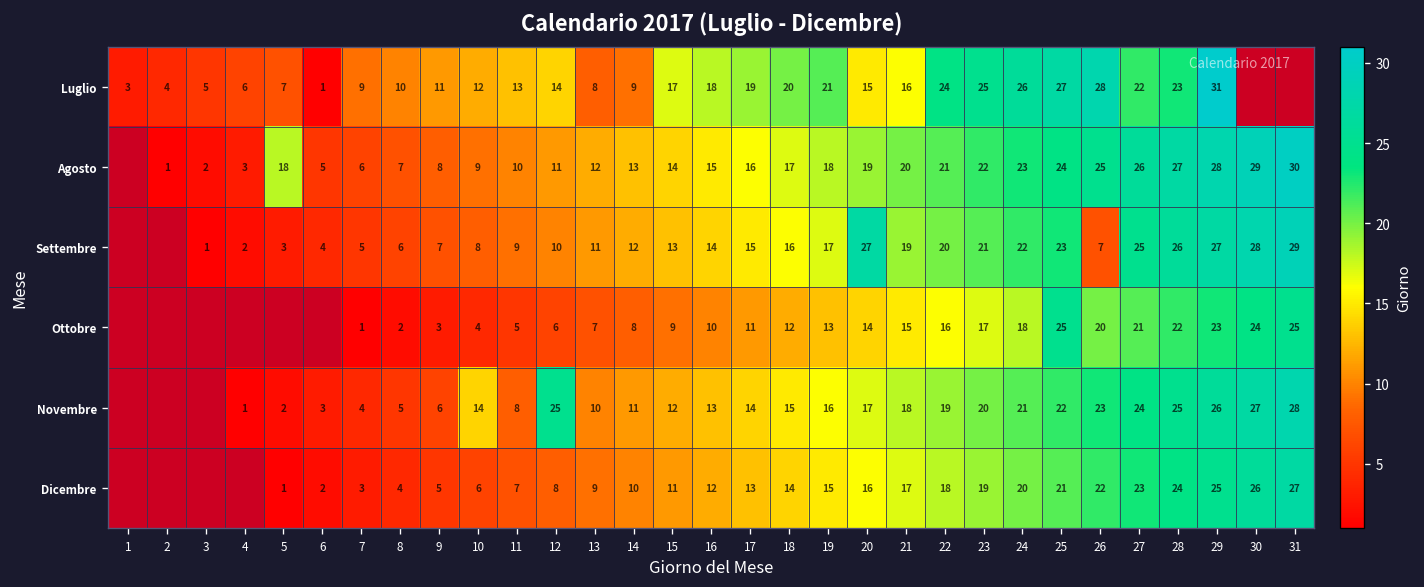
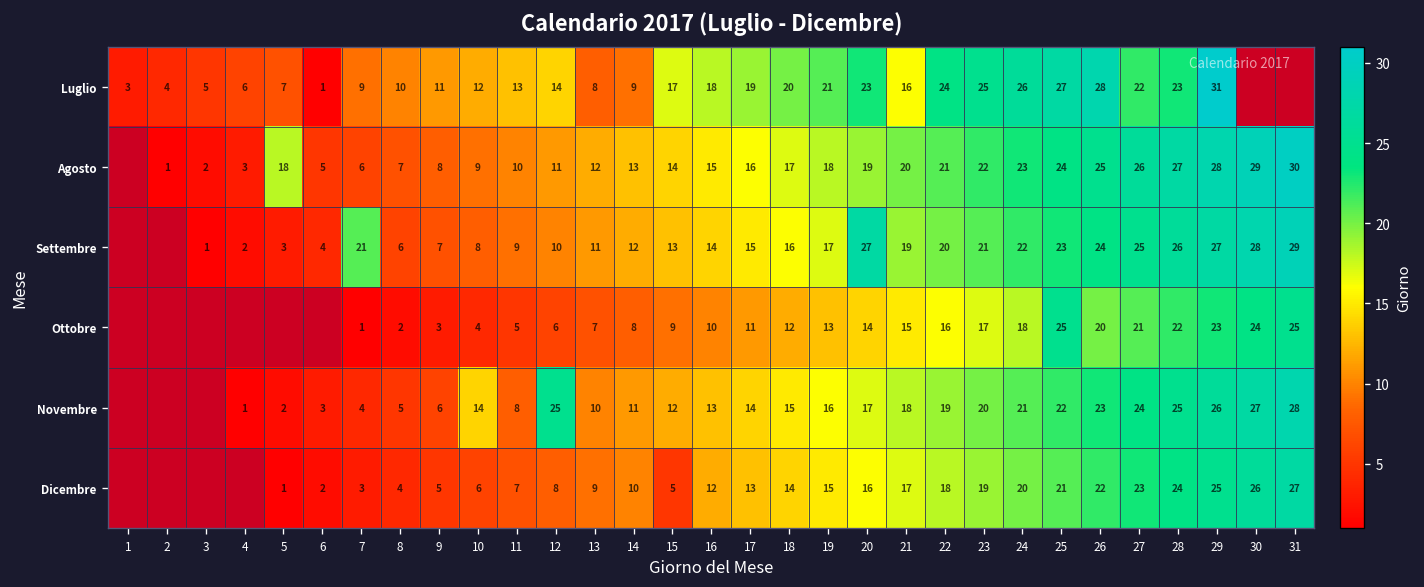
  {
    "Luglio": {
      "1": 3,
      "2": 4,
      "3": 5,
      "4": 6,
      "5": 7,
      "6": 1,
      "7": 9,
      "8": 10,
      "9": 11,
      "10": 12,
      "11": 13,
      "12": 14,
      "13": 8,
      "14": 9,
      "15": 17,
      "16": 18,
      "17": 19,
      "18": 20,
      "19": 21,
-     "20": 15,
+     "20": 23,
      "21": 16,
      "22": 24,
      "23": 25,
      "24": 26,
      "25": 27,
      "26": 28,
      "27": 22,
      "28": 23,
      "29": 31
    },
    "Agosto": {
      "2": 1,
      "3": 2,
      "4": 3,
      "5": 18,
      "6": 5,
      "7": 6,
      "8": 7,
      "9": 8,
      "10": 9,
      "11": 10,
      "12": 11,
      "13": 12,
      "14": 13,
      "15": 14,
      "16": 15,
      "17": 16,
      "18": 17,
      "19": 18,
      "20": 19,
      "21": 20,
      "22": 21,
      "23": 22,
      "24": 23,
      "25": 24,
      "26": 25,
      "27": 26,
      "28": 27,
      "29": 28,
      "30": 29,
      "31": 30
    },
    "Settembre": {
      "3": 1,
      "4": 2,
      "5": 3,
      "6": 4,
-     "7": 5,
+     "7": 21,
      "8": 6,
      "9": 7,
      "10": 8,
      "11": 9,
      "12": 10,
      "13": 11,
      "14": 12,
      "15": 13,
      "16": 14,
      "17": 15,
      "18": 16,
      "19": 17,
      "20": 27,
      "21": 19,
      "22": 20,
      "23": 21,
      "24": 22,
      "25": 23,
-     "26": 7,
+     "26": 24,
      "27": 25,
      "28": 26,
      "29": 27,
      "30": 28,
      "31": 29
    },
    "Ottobre": {
      "7": 1,
      "8": 2,
      "9": 3,
      "10": 4,
      "11": 5,
      "12": 6,
      "13": 7,
      "14": 8,
      "15": 9,
      "16": 10,
      "17": 11,
      "18": 12,
      "19": 13,
      "20": 14,
      "21": 15,
      "22": 16,
      "23": 17,
      "24": 18,
      "25": 25,
      "26": 20,
      "27": 21,
      "28": 22,
      "29": 23,
      "30": 24,
      "31": 25
    },
    "Novembre": {
      "4": 1,
      "5": 2,
      "6": 3,
      "7": 4,
      "8": 5,
      "9": 6,
      "10": 14,
      "11": 8,
      "12": 25,
      "13": 10,
      "14": 11,
      "15": 12,
      "16": 13,
      "17": 14,
      "18": 15,
      "19": 16,
      "20": 17,
      "21": 18,
      "22": 19,
      "23": 20,
      "24": 21,
      "25": 22,
      "26": 23,
      "27": 24,
      "28": 25,
      "29": 26,
      "30": 27,
      "31": 28
    },
    "Dicembre": {
      "5": 1,
      "6": 2,
      "7": 3,
      "8": 4,
      "9": 5,
      "10": 6,
      "11": 7,
      "12": 8,
      "13": 9,
      "14": 10,
-     "15": 11,
+     "15": 5,
      "16": 12,
      "17": 13,
      "18": 14,
      "19": 15,
      "20": 16,
      "21": 17,
      "22": 18,
      "23": 19,
      "24": 20,
      "25": 21,
      "26": 22,
      "27": 23,
      "28": 24,
      "29": 25,
      "30": 26,
      "31": 27
    }
  }
